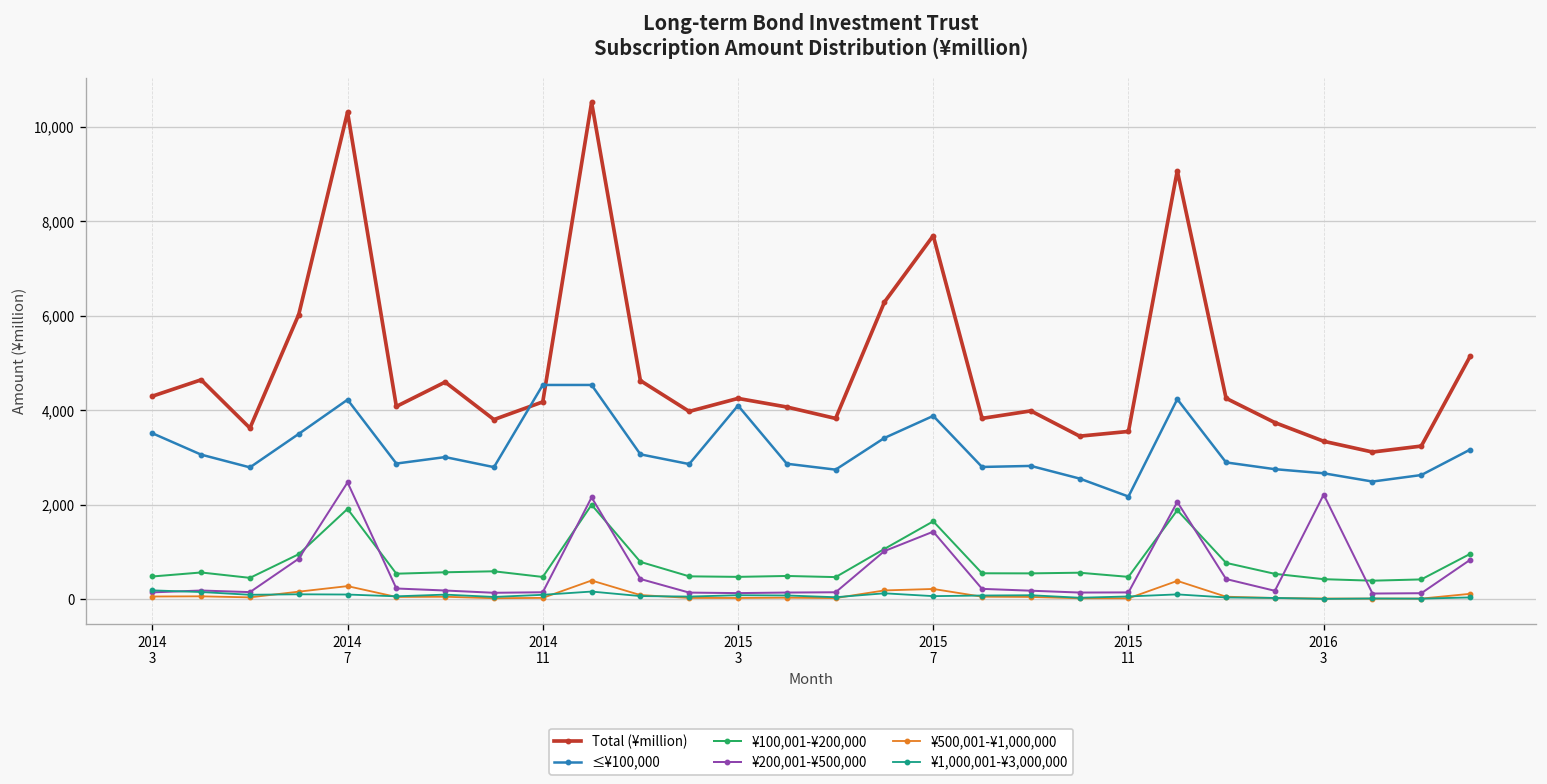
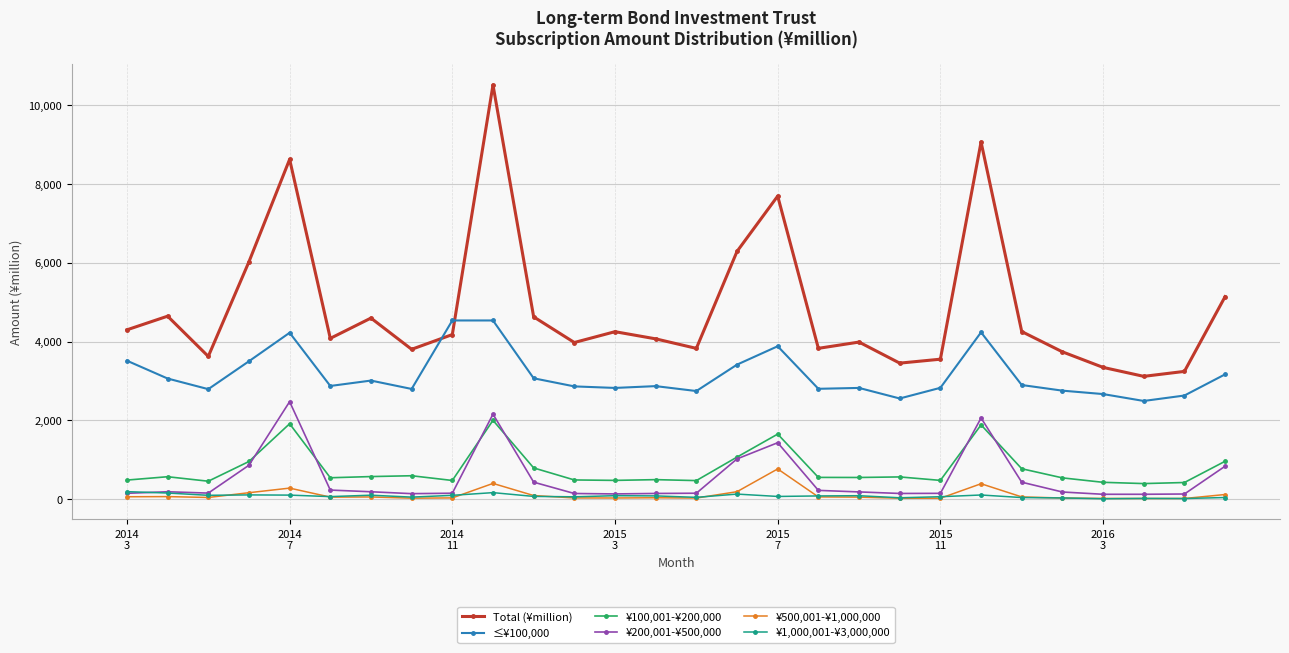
  {
    "Total (¥million)": {
      "2014 3": "4,300",
-     "2014 7": "10,300",
+     "2014 7": "8,600",
      "2014 11": "4,200",
      "2015 3": "4,300",
      "2015 7": "7,700",
      "2015 11": "3,600",
      "2016 3": "3,300"
    },
    "≤¥100,000": {
      "2014 3": "3,500",
      "2014 7": "4,200",
      "2014 11": "4,500",
-     "2015 3": "4,100",
+     "2015 3": "2,800",
      "2015 7": "3,900",
-     "2015 11": "2,200",
+     "2015 11": "2,800",
      "2016 3": "2,700"
    },
    "¥200,001-¥500,000": {
      "2014 7": "2,500",
      "2015 7": "1,400",
      "2015 11": "100",
-     "2016 3": "2,200"
+     "2016 3": "100"
    },
    "¥500,001-¥1,000,000": {
      "2014 3": "100",
      "2014 7": "300",
      "2014 11": "0",
-     "2015 7": "200"
+     "2015 7": "800"
    }
  }
